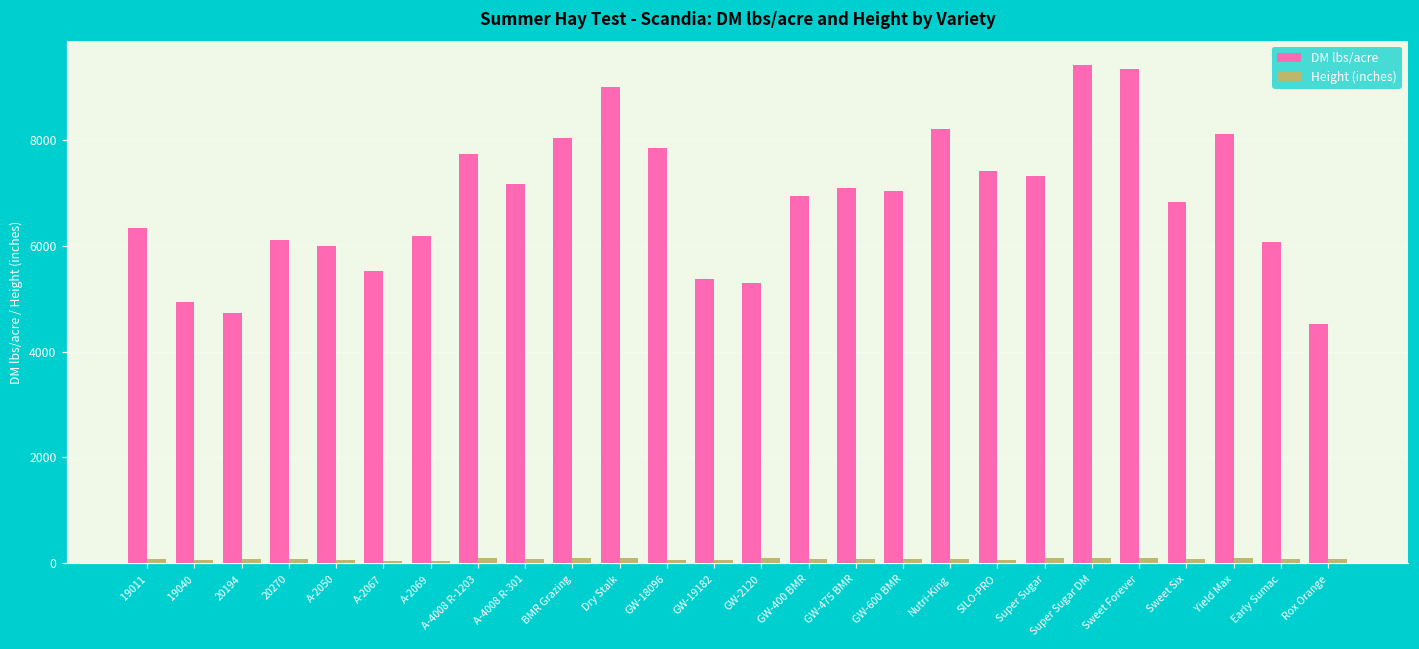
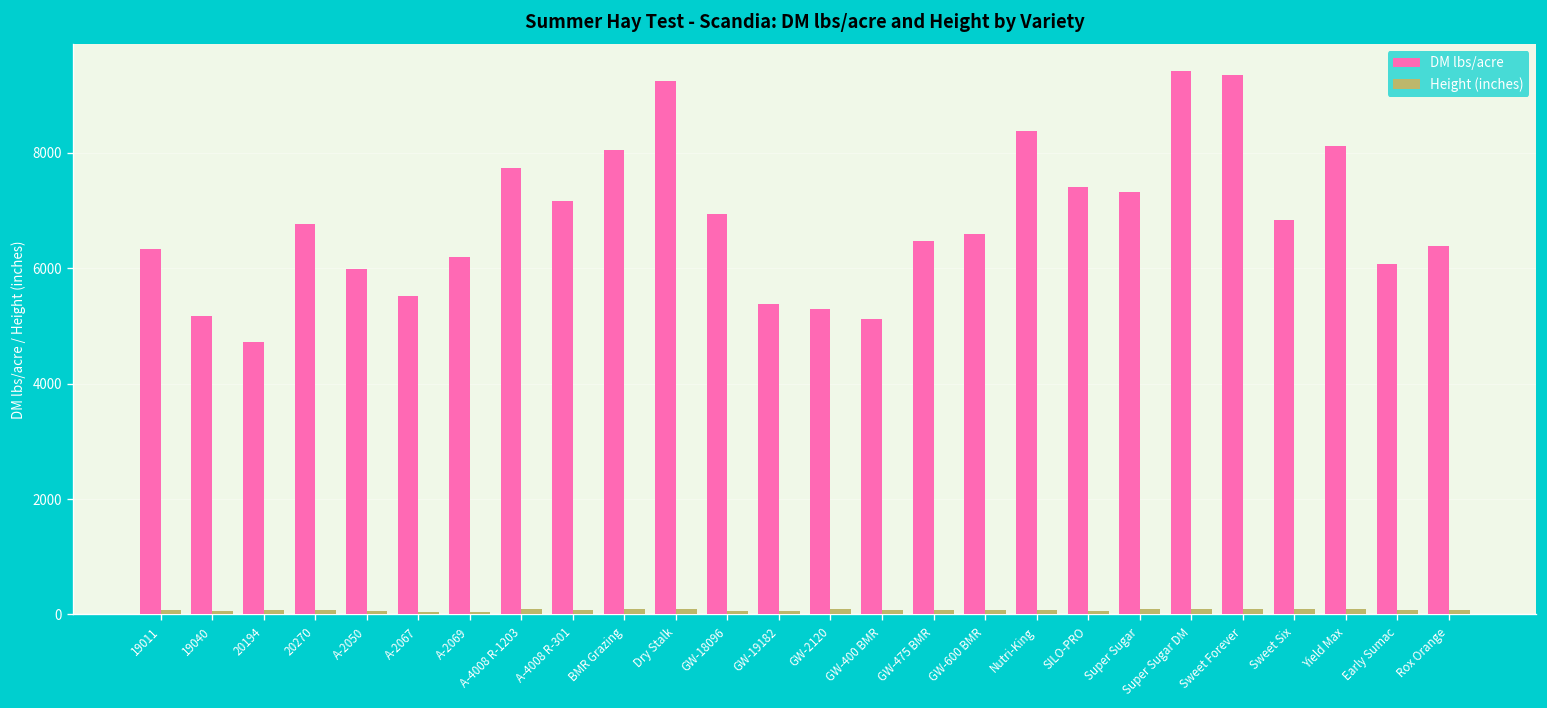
  {
    "DM lbs/acre": {
      "19011": 6300,
-     "19040": 4900,
+     "19040": 5200,
      "20194": 4700,
-     "20270": 6100,
+     "20270": 6800,
      "A-2050": 6000,
      "A-2067": 5500,
      "A-2069": 6200,
      "A-4008 R-1203": 7700,
      "A-4008 R-301": 7200,
      "BMR Grazing": 8000,
-     "Dry Stalk": 9000,
-     "GW-18096": 7900,
+     "Dry Stalk": 9200,
+     "GW-18096": 6900,
      "GW-19182": 5400,
      "GW-2120": 5300,
-     "GW-400 BMR": 6900,
-     "GW-475 BMR": 7100,
-     "GW-600 BMR": 7000,
-     "Nutri-King": 8200,
+     "GW-400 BMR": 5100,
+     "GW-475 BMR": 6500,
+     "GW-600 BMR": 6600,
+     "Nutri-King": 8400,
      "SILO-PRO": 7400,
      "Super Sugar": 7300,
      "Super Sugar DM": 9400,
      "Sweet Forever": 9400,
      "Sweet Six": 6800,
      "Yield Max": 8100,
      "Early Sumac": 6100,
-     "Rox Orange": 4500
+     "Rox Orange": 6400
    },
    "Height (inches)": {
      "19011": 100,
      "19040": 100,
      "20194": 100,
      "20270": 100,
      "A-2050": 100,
      "A-4008 R-1203": 100,
      "A-4008 R-301": 100,
      "BMR Grazing": 100,
      "Dry Stalk": 100,
      "GW-18096": 100,
      "GW-19182": 100,
      "GW-2120": 100,
      "GW-400 BMR": 100,
      "GW-475 BMR": 100,
      "GW-600 BMR": 100,
      "Nutri-King": 100,
      "SILO-PRO": 100,
      "Super Sugar": 100,
      "Super Sugar DM": 100,
      "Sweet Forever": 100,
      "Sweet Six": 100,
      "Yield Max": 100,
      "Early Sumac": 100,
      "Rox Orange": 100
    }
  }
